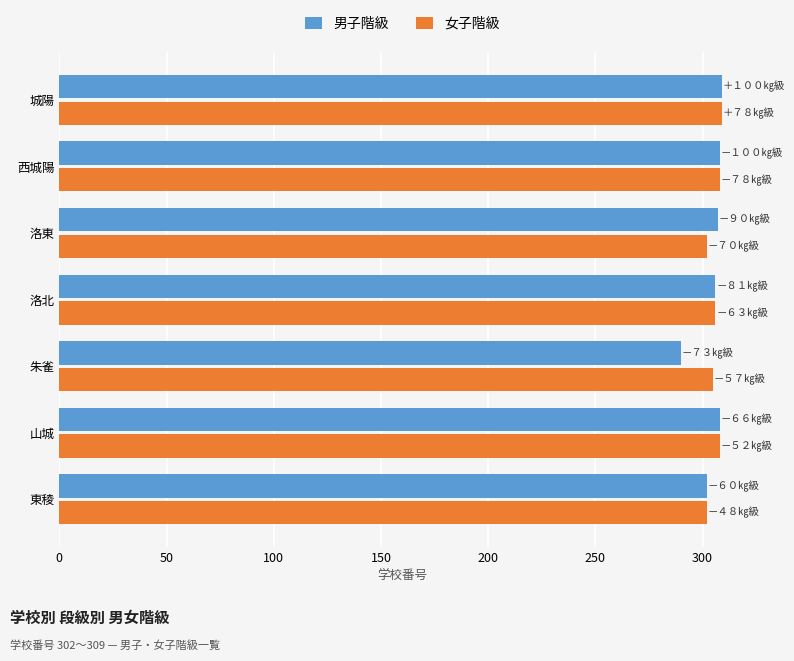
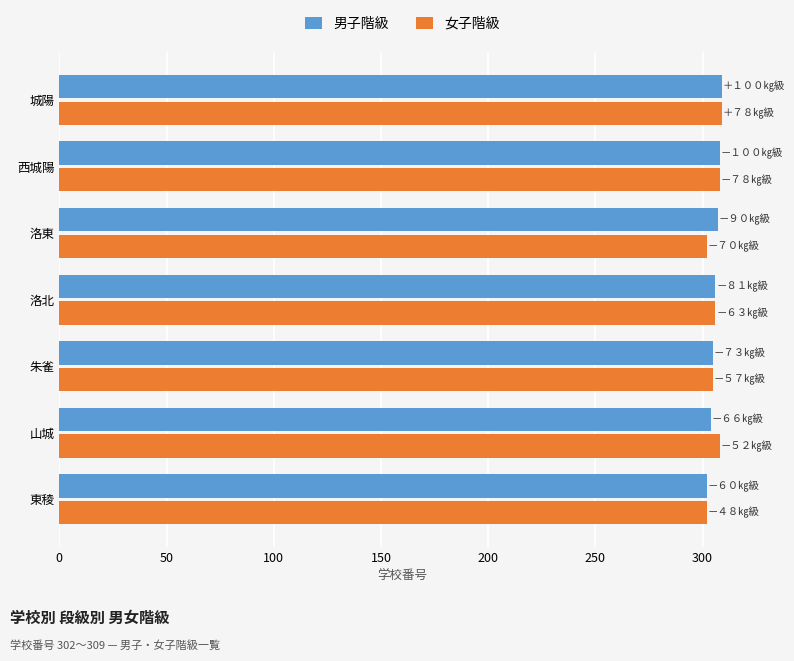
  {
    "男子階級": {
-     "朱雀": 290,
-     "山城": 308
+     "朱雀": 305,
+     "山城": 304
    }
  }
